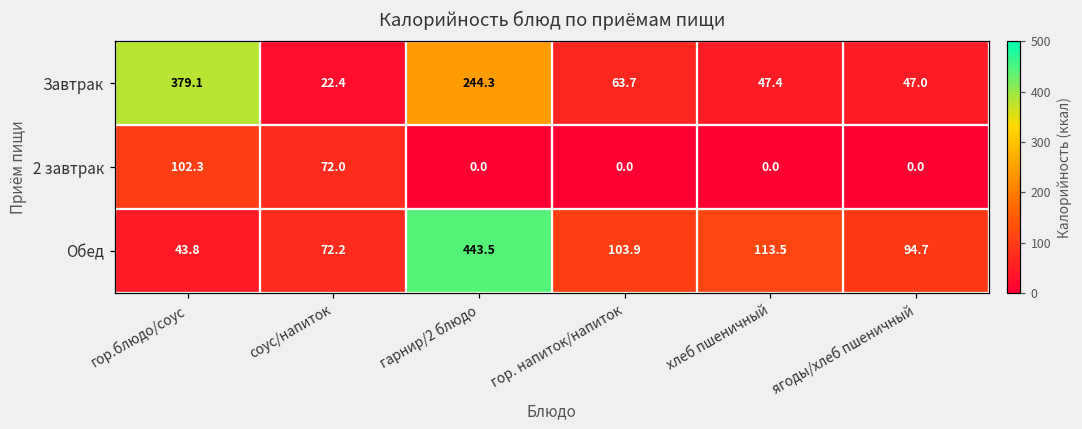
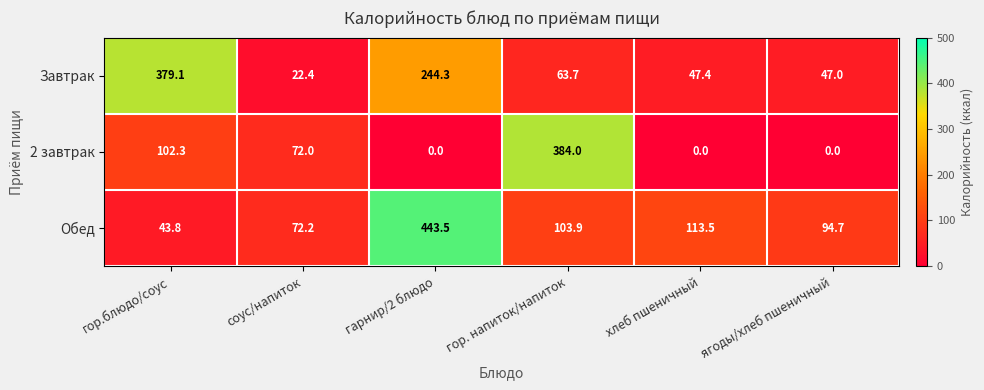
  {
    "Завтрак": {
      "гор.блюдо/соус": 379.1,
      "соус/напиток": 22.4,
      "гарнир/2 блюдо": 244.3,
      "гор. напиток/напиток": 63.7,
      "хлеб пшеничный": 47.4,
      "ягоды/хлеб пшеничный": 47.0
    },
    "2 завтрак": {
      "гор.блюдо/соус": 102.3,
      "соус/напиток": 72.0,
      "гарнир/2 блюдо": 0.0,
-     "гор. напиток/напиток": 0.0,
+     "гор. напиток/напиток": 384.0,
      "хлеб пшеничный": 0.0,
      "ягоды/хлеб пшеничный": 0.0
    },
    "Обед": {
      "гор.блюдо/соус": 43.8,
      "соус/напиток": 72.2,
      "гарнир/2 блюдо": 443.5,
      "гор. напиток/напиток": 103.9,
      "хлеб пшеничный": 113.5,
      "ягоды/хлеб пшеничный": 94.7
    }
  }
